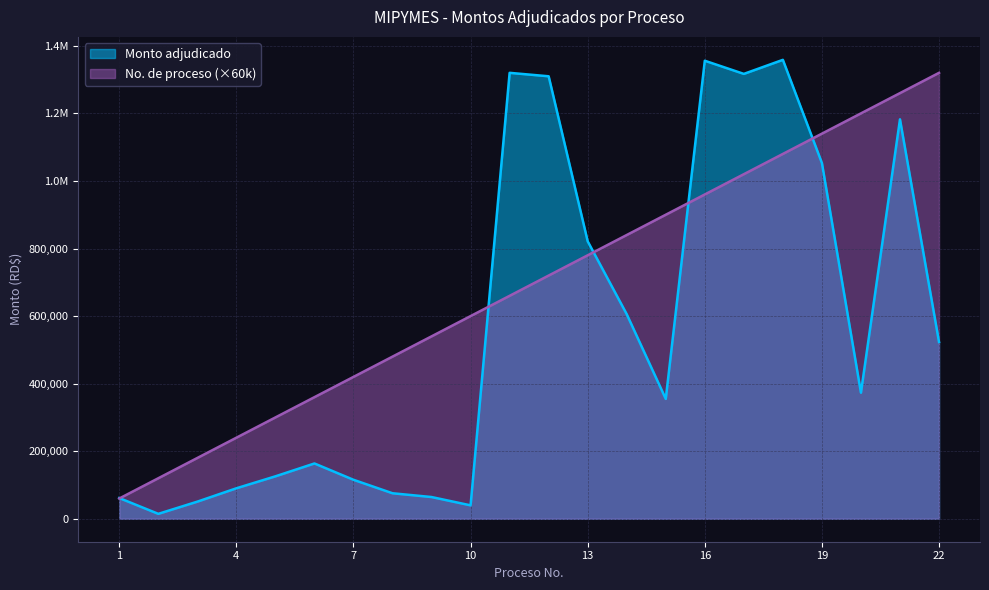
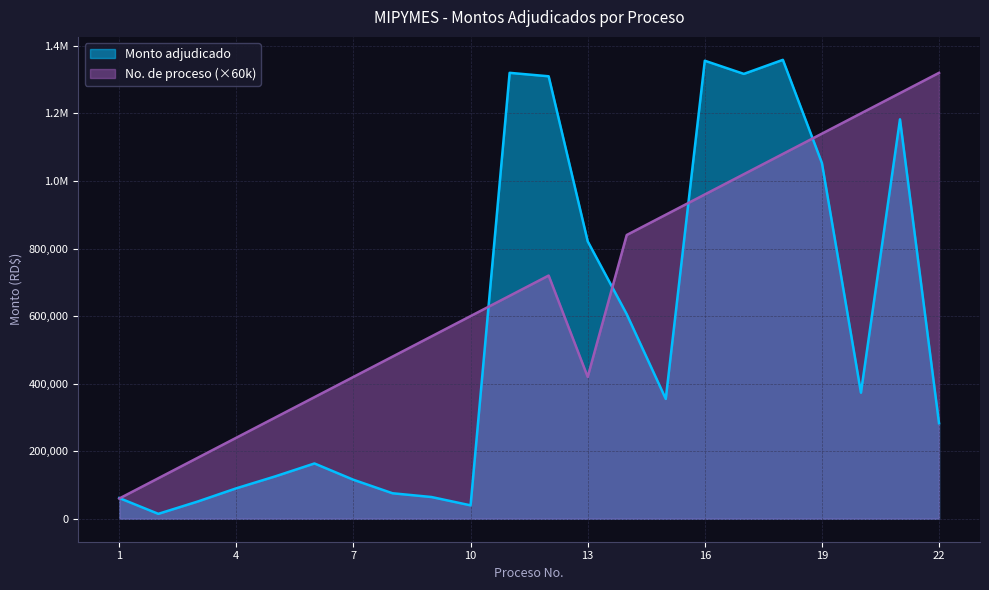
  {
    "Monto adjudicado": {
      "4": "90,000",
      "7": "120,000",
      "10": "40,000",
      "13": "820,000",
      "16": "1,360,000",
      "19": "1,050,000",
-     "22": "520,000"
+     "22": "280,000"
    },
    "No. de proceso (×60k)": {
      "4": "240,000",
      "7": "420,000",
      "10": "600,000",
-     "13": "780,000",
+     "13": "420,000",
      "16": "960,000",
      "19": "1,140,000",
      "22": "1,320,000"
    }
  }
